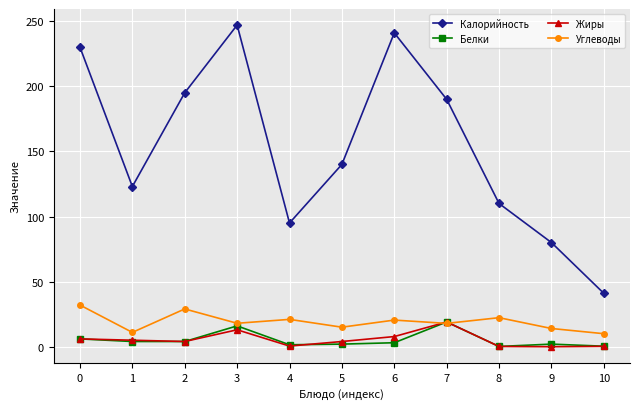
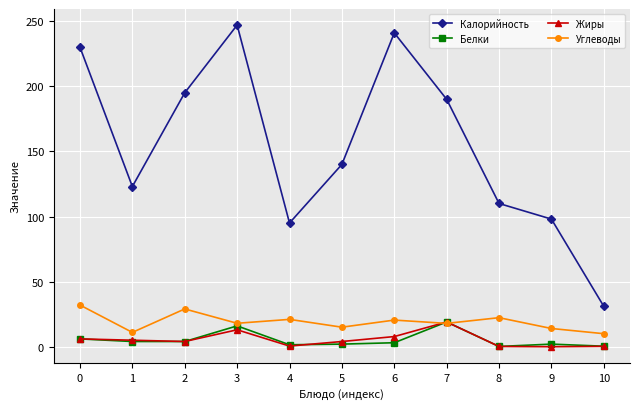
  {
    "Калорийность": {
      "0": 230,
      "1": 123,
      "2": 195,
      "3": 247,
      "4": 95,
      "5": 140,
      "6": 241,
      "7": 190,
      "8": 110,
-     "9": 80,
-     "10": 41
+     "9": 98,
+     "10": 31
    },
    "Белки": {
      "3": 16,
      "5": 2,
      "6": 3,
      "9": 2
    },
    "Жиры": {
      "3": 13,
      "5": 4,
      "6": 8,
      "9": 0
    },
    "Углеводы": {
      "0": 32,
      "1": 11,
      "2": 29,
      "3": 18,
      "4": 21,
      "5": 15,
      "6": 20,
      "8": 22,
      "9": 14,
      "10": 10
    }
  }
